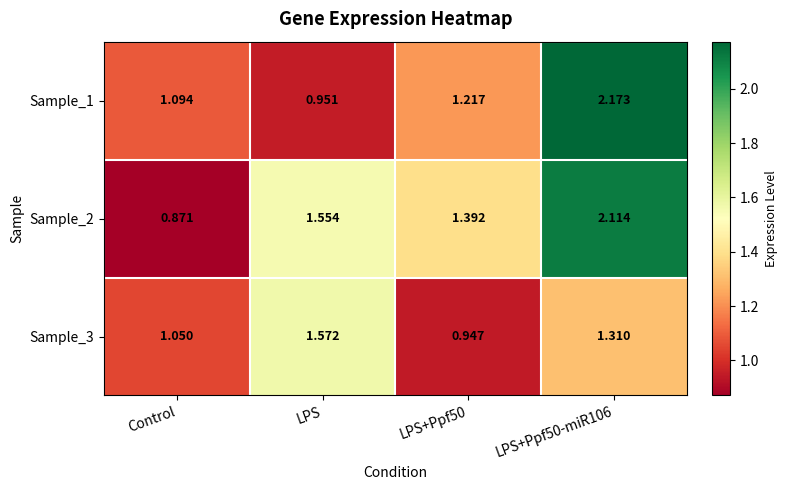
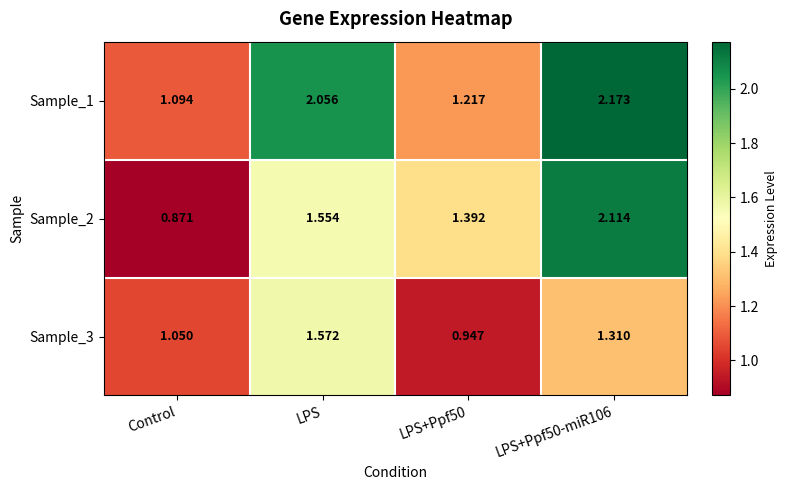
  {
    "Sample_1": {
      "Control": 1.094,
-     "LPS": 0.951,
+     "LPS": 2.056,
      "LPS+Ppf50": 1.217,
      "LPS+Ppf50-miR106": 2.173
    },
    "Sample_2": {
      "Control": 0.871,
      "LPS": 1.554,
      "LPS+Ppf50": 1.392,
      "LPS+Ppf50-miR106": 2.114
    },
    "Sample_3": {
      "Control": 1.050,
      "LPS": 1.572,
      "LPS+Ppf50": 0.947,
      "LPS+Ppf50-miR106": 1.310
    }
  }
